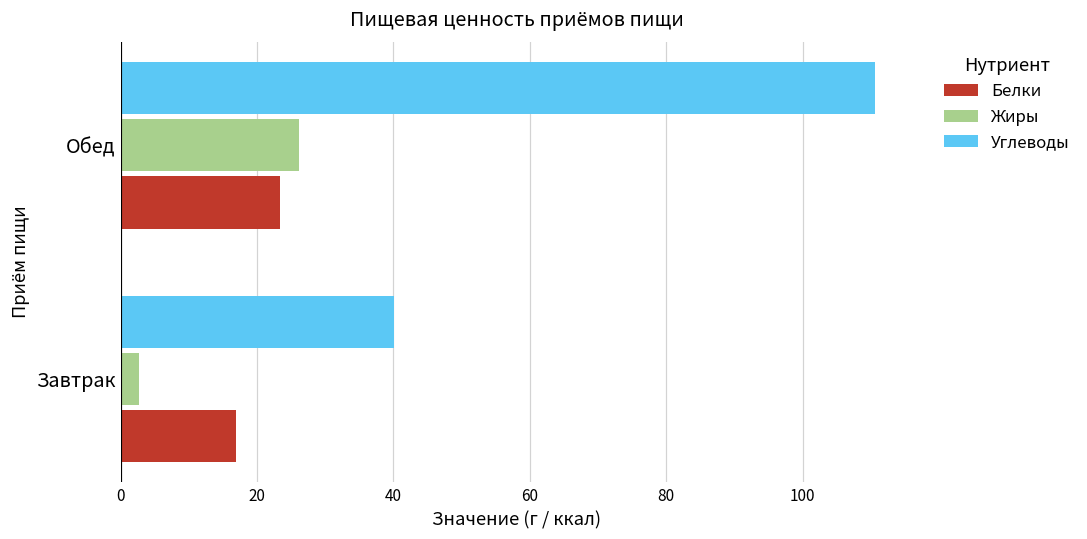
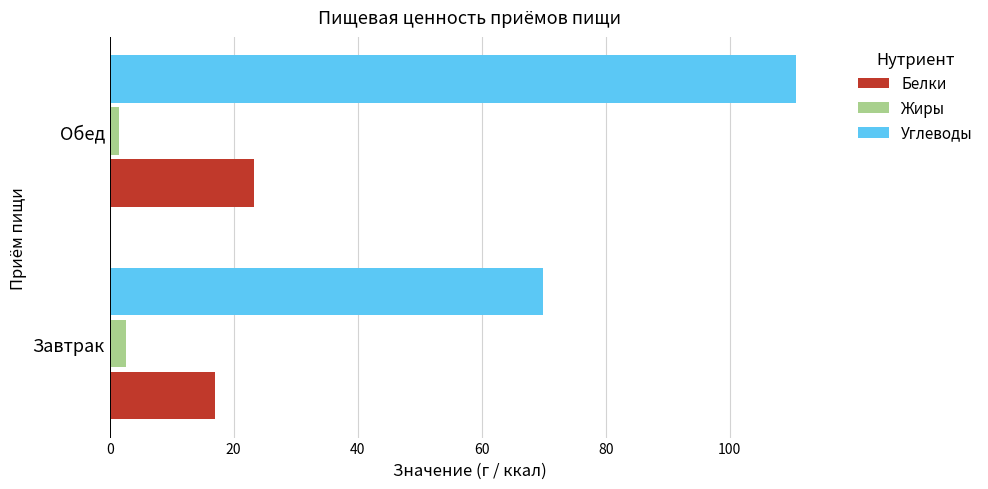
  {
    "Белки": {
      "Обед": 23,
      "Завтрак": 17
    },
    "Жиры": {
-     "Обед": 26,
+     "Обед": 1,
      "Завтрак": 3
    },
    "Углеводы": {
      "Обед": 111,
-     "Завтрак": 40
+     "Завтрак": 70
    }
  }
